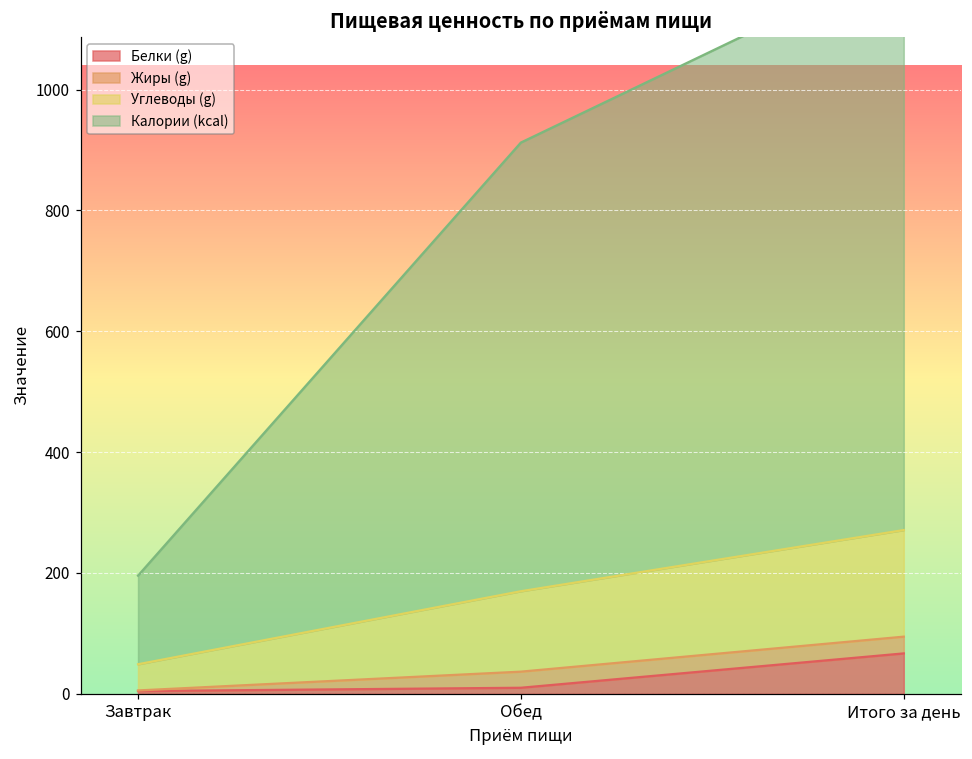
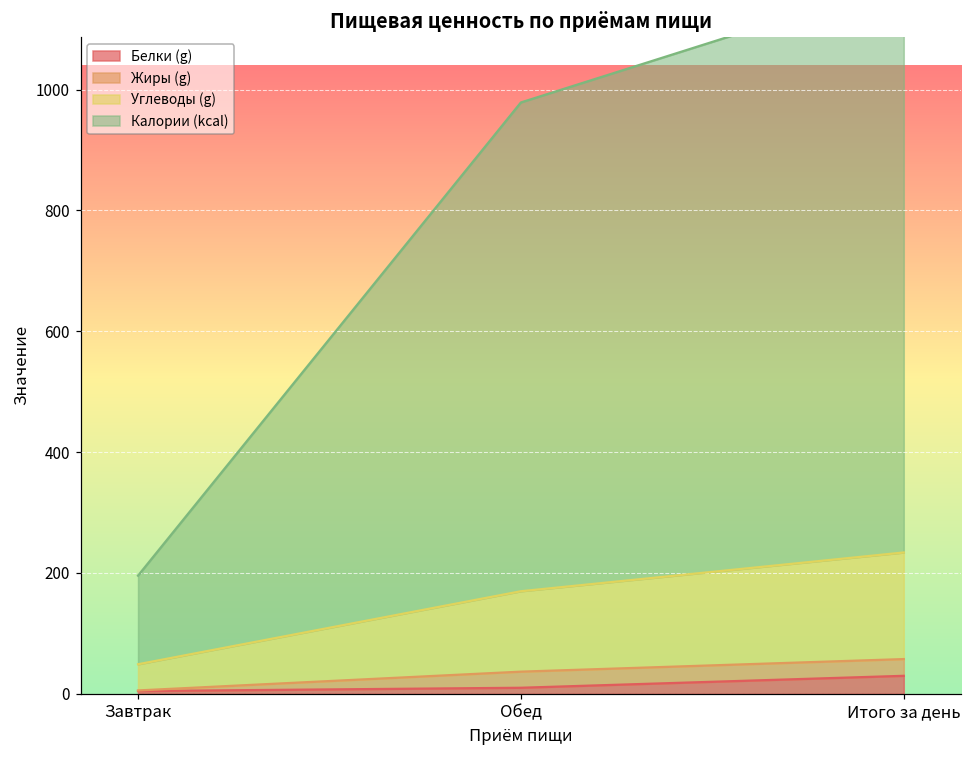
  {
    "Белки (g)": {
      "Обед": 10,
-     "Итого за день": 70
+     "Итого за день": 30
    },
    "Калории (kcal)": {
      "Завтрак": 150,
-     "Обед": 740
+     "Обед": 810
    }
  }
